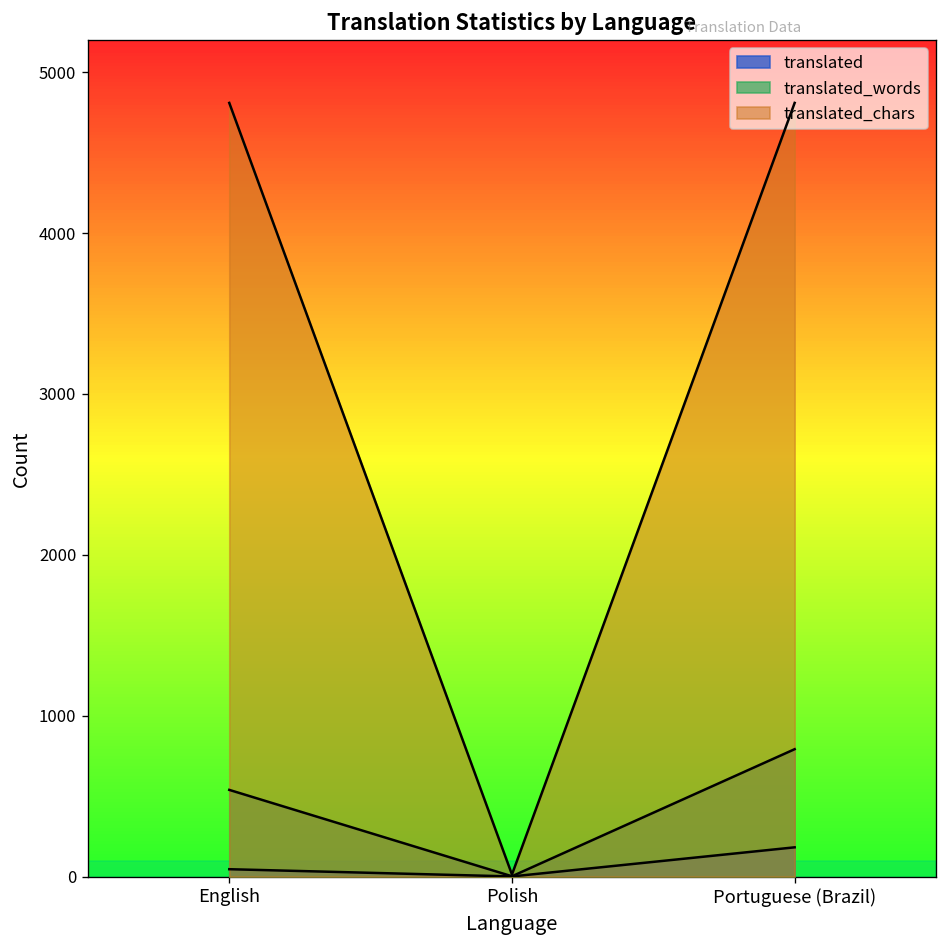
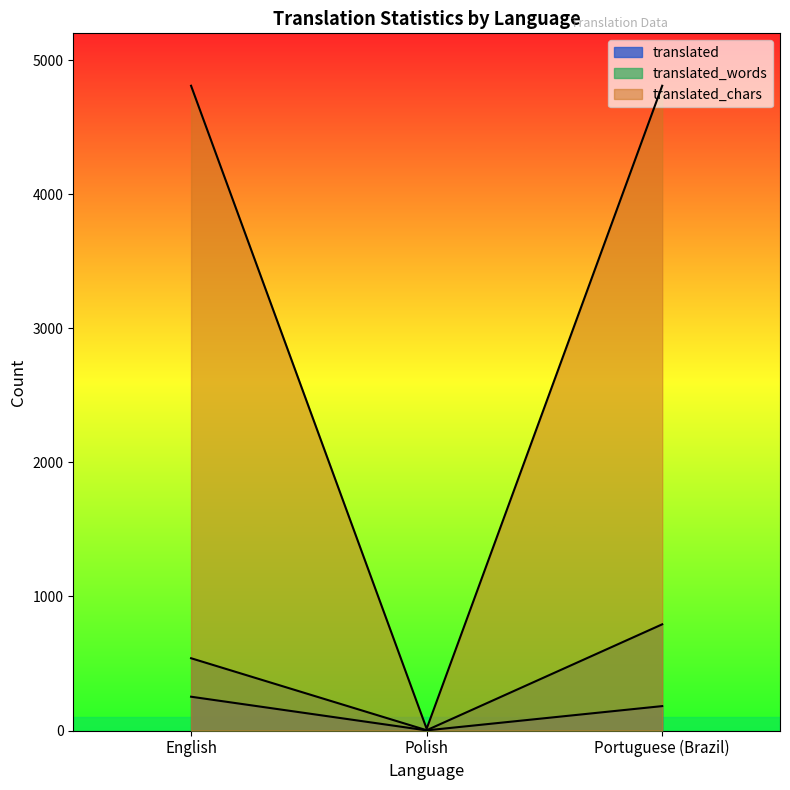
  {
    "translated": {
-     "English": 50,
+     "English": 250,
      "Portuguese (Brazil)": 180
    },
    "translated_words": {
      "English": 540,
      "Portuguese (Brazil)": 790
    },
    "translated_chars": {
      "English": 4810
    }
  }
